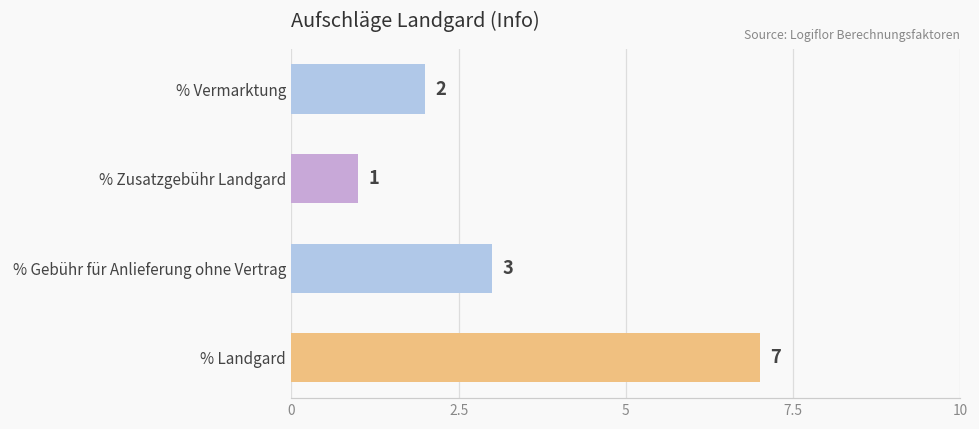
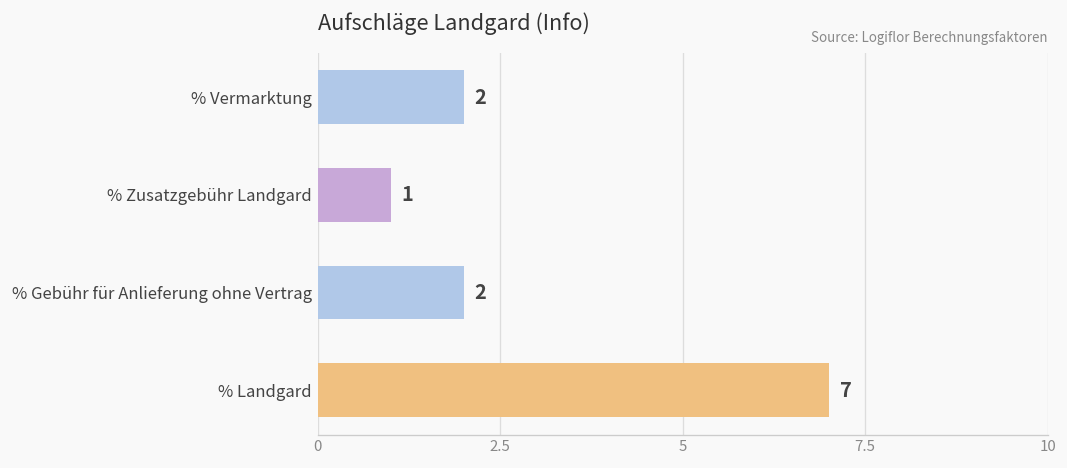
  {
    "% Vermarktung": 2,
    "% Zusatzgebühr Landgard": 1,
-   "% Gebühr für Anlieferung ohne Vertrag": 3,
+   "% Gebühr für Anlieferung ohne Vertrag": 2,
    "% Landgard": 7
  }
